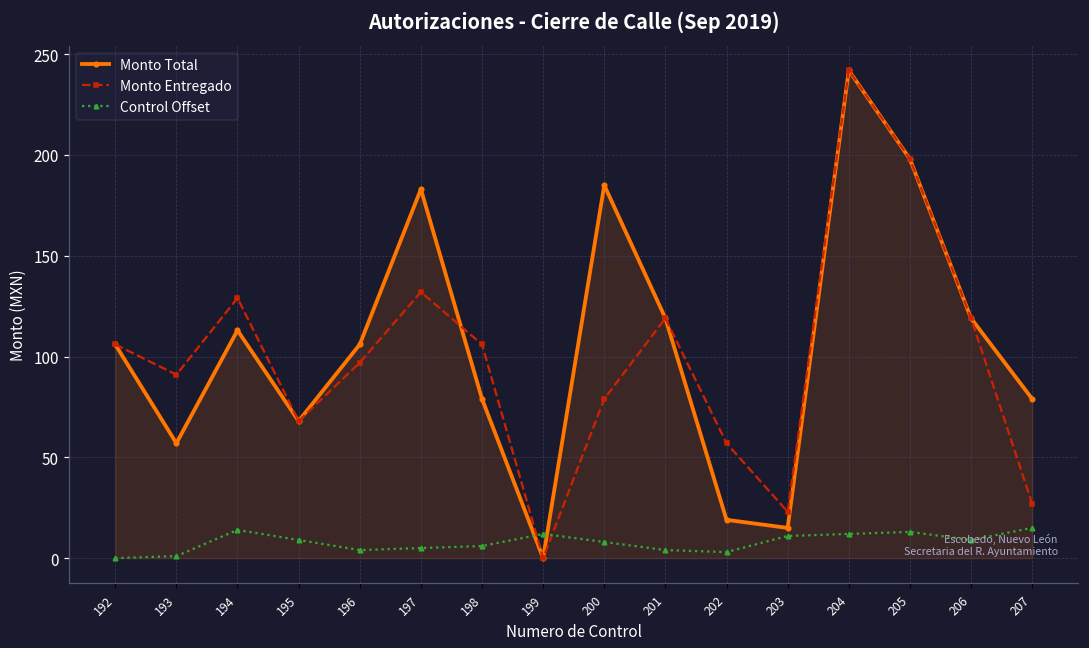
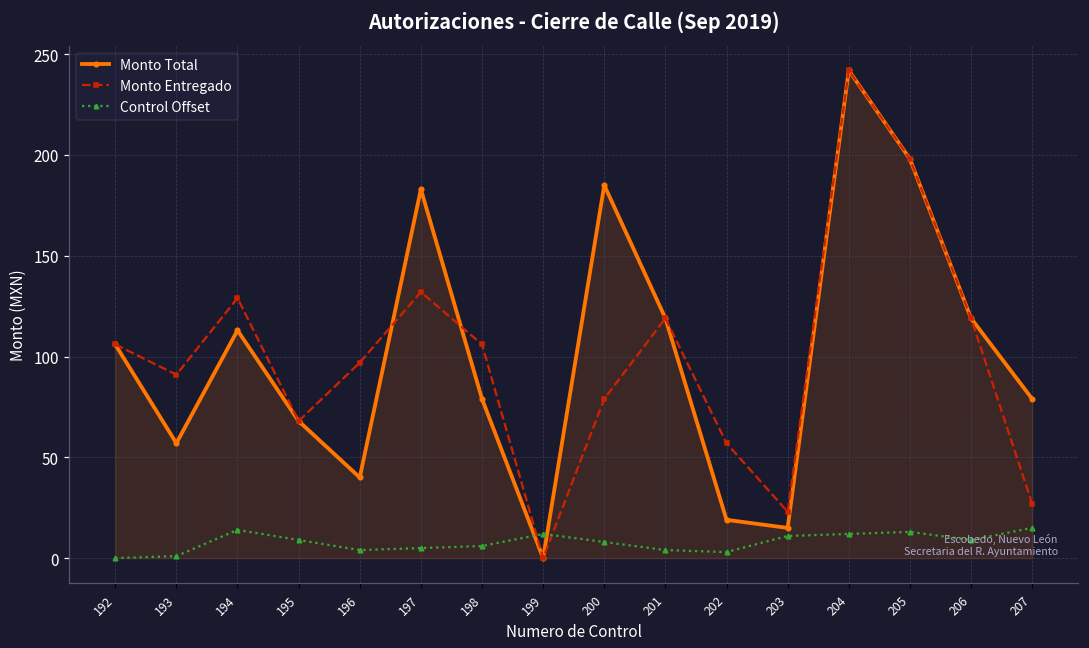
  {
    "Monto Total": {
      "193": 57,
      "194": 113,
-     "196": 106,
+     "196": 40,
      "197": 183,
      "198": 79,
      "200": 185,
      "202": 19,
      "203": 15,
      "207": 79
    },
    "Monto Entregado": {
      "193": 91,
      "194": 129,
      "196": 97,
      "197": 132,
      "198": 106,
      "200": 79,
      "202": 57,
      "203": 23,
      "207": 27
    },
    "Control Offset": {
      "192": 0,
      "193": 1,
      "194": 14,
      "195": 9,
      "196": 4,
      "197": 5,
      "198": 6,
      "199": 12,
      "200": 8,
      "201": 4,
      "202": 3,
      "203": 11,
      "204": 12,
      "205": 13,
      "206": 9,
      "207": 15
    }
  }
